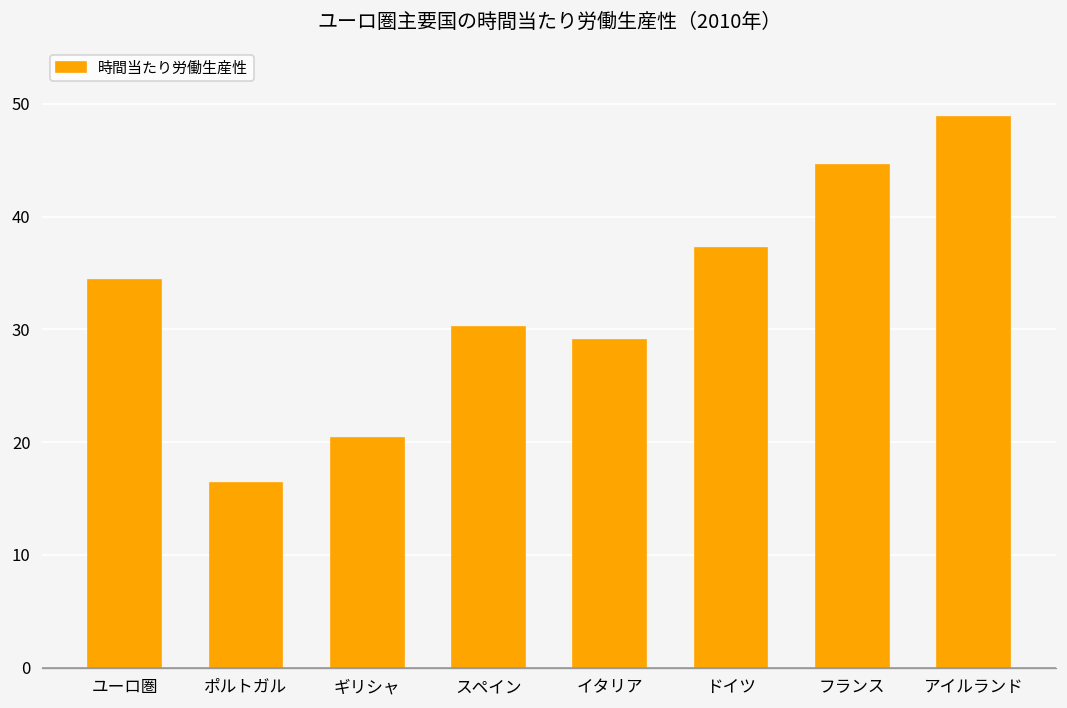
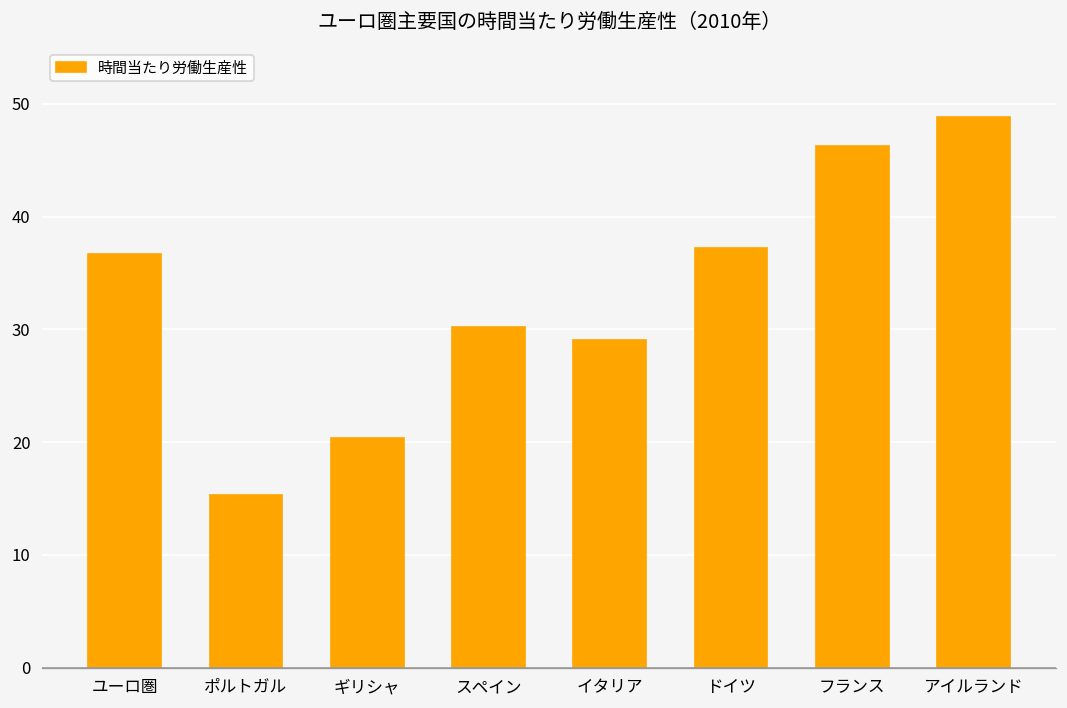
  {
-   "ユーロ圏": 34,
-   "ポルトガル": 16,
+   "ユーロ圏": 37,
+   "ポルトガル": 15,
    "ギリシャ": 20,
    "スペイン": 30,
    "イタリア": 29,
    "ドイツ": 37,
-   "フランス": 45,
+   "フランス": 46,
    "アイルランド": 49
  }
